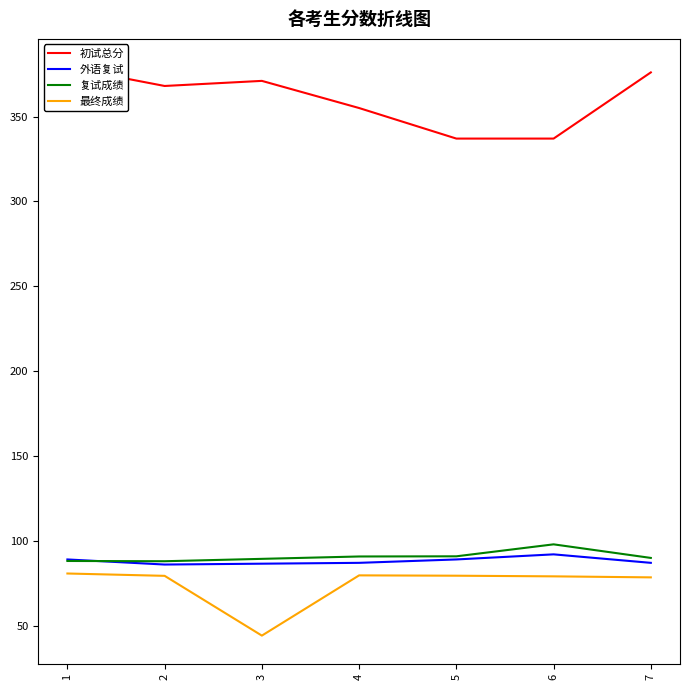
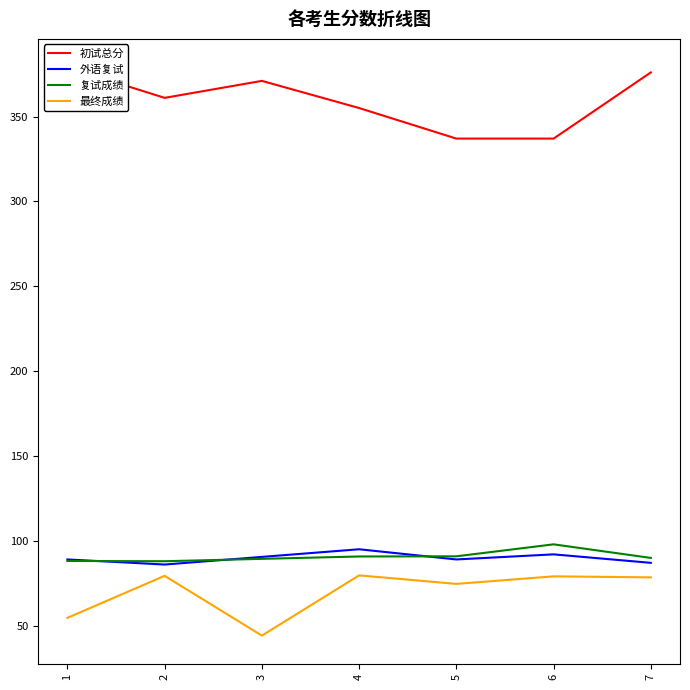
  {
    "初试总分": {
-     "2": 368,
+     "2": 361,
      "3": 371,
      "4": 355,
      "5": 337,
      "6": 337,
      "7": 376
    },
    "外语复试": {
      "2": 86,
-     "4": 87,
+     "4": 95,
      "5": 89,
      "6": 92,
      "7": 87
    },
    "复试成绩": {
      "2": 88,
      "4": 91,
      "5": 91,
      "6": 98,
      "7": 90
    },
    "最终成绩": {
-     "1": 81,
+     "1": 55,
      "2": 79,
      "3": 44,
      "4": 80,
-     "5": 79,
+     "5": 75,
      "6": 79,
      "7": 78
    }
  }
